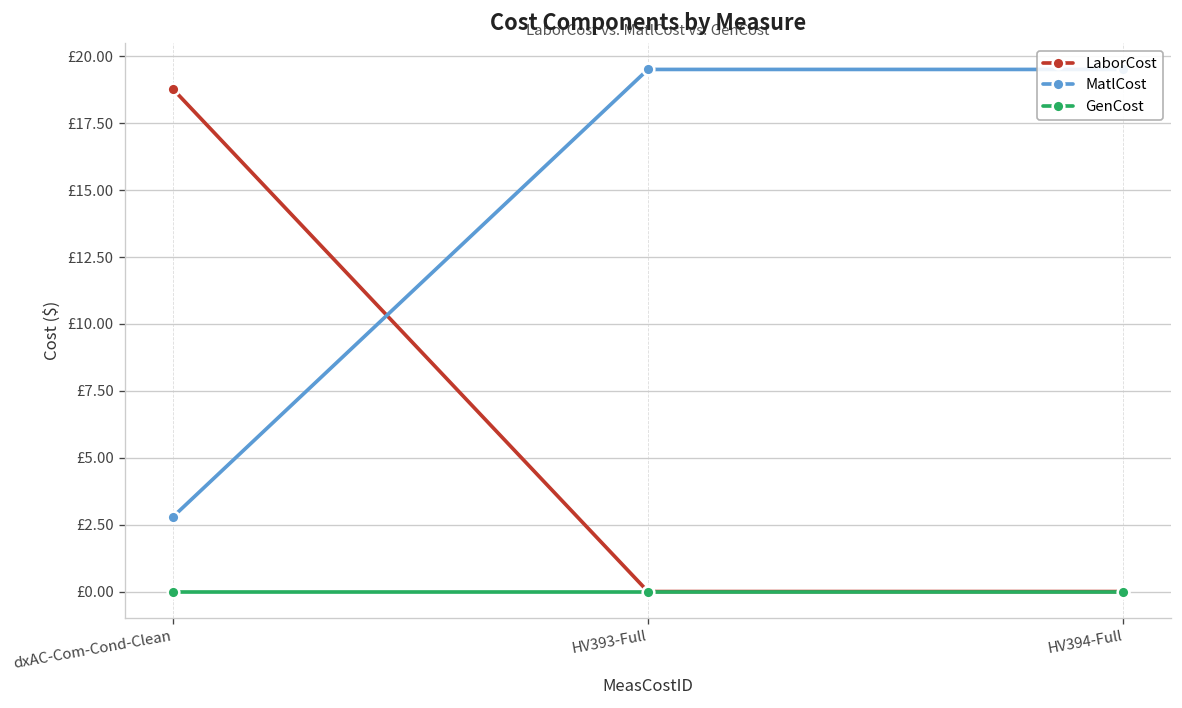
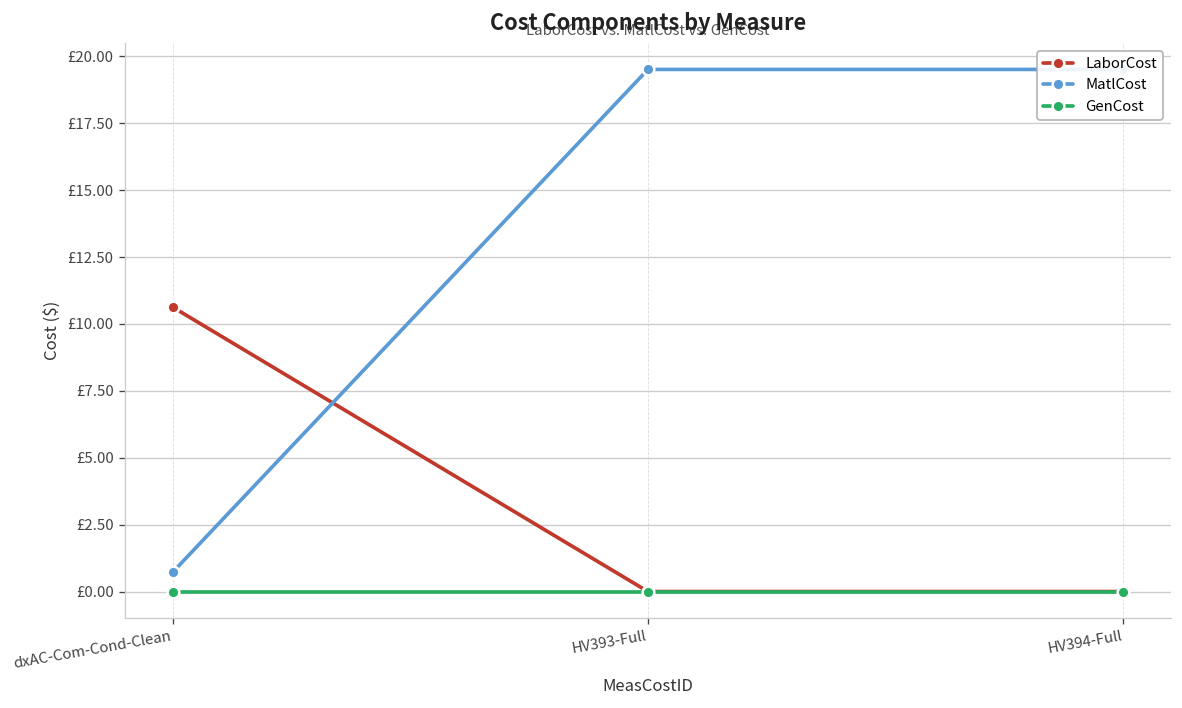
  {
    "LaborCost": {
-     "dxAC-Com-Cond-Clean": "£18.8"
+     "dxAC-Com-Cond-Clean": "£10.6"
    },
    "MatlCost": {
-     "dxAC-Com-Cond-Clean": "£2.8",
+     "dxAC-Com-Cond-Clean": "£0.7",
      "HV393-Full": "£19.5"
    },
    "GenCost": {
      "dxAC-Com-Cond-Clean": "£0.0"
    }
  }
